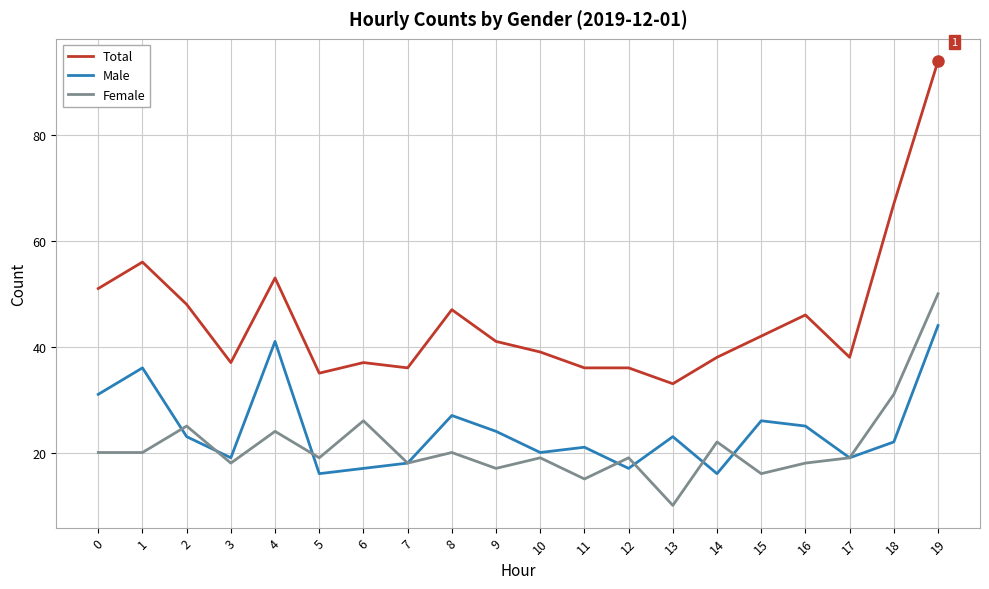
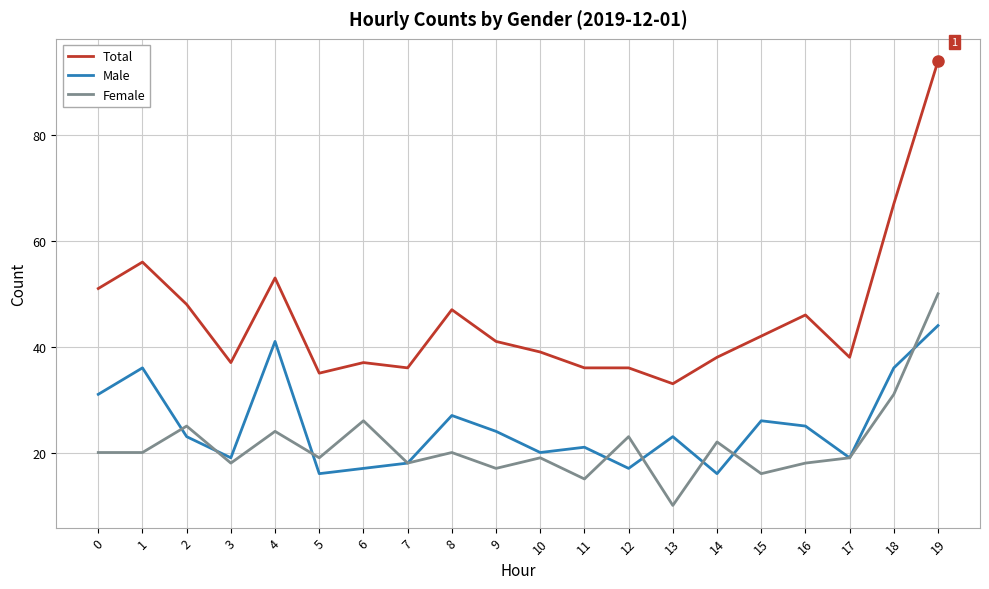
  {
    "Male": {
      "0": 31,
      "1": 36,
      "2": 23,
      "3": 19,
      "4": 41,
      "5": 16,
      "6": 17,
      "8": 27,
      "9": 24,
      "10": 20,
      "11": 21,
      "12": 17,
      "13": 23,
      "14": 16,
      "15": 26,
      "16": 25,
-     "18": 22,
+     "18": 36,
      "19": 44
    },
    "Female": {
      "0": 20,
      "1": 20,
      "2": 25,
      "3": 18,
      "4": 24,
      "5": 19,
      "6": 26,
      "8": 20,
      "9": 17,
      "10": 19,
      "11": 15,
-     "12": 19,
+     "12": 23,
      "13": 10,
      "14": 22,
      "15": 16,
      "16": 18,
      "18": 31,
      "19": 50
    }
  }
